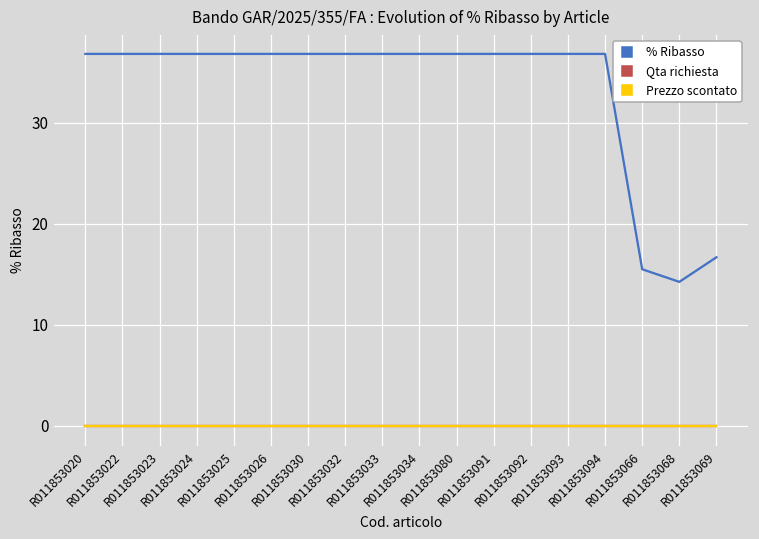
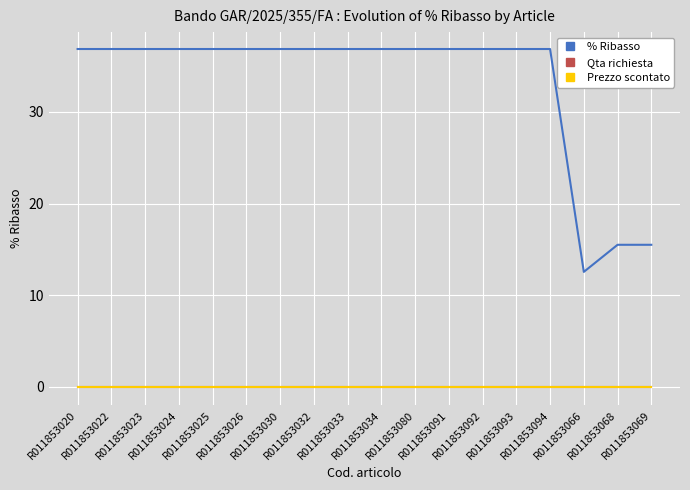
  {
    "% Ribasso": {
      "R011853020": 37,
      "R011853022": 37,
      "R011853023": 37,
      "R011853024": 37,
      "R011853025": 37,
      "R011853026": 37,
      "R011853030": 37,
      "R011853032": 37,
      "R011853033": 37,
      "R011853034": 37,
      "R011853080": 37,
      "R011853091": 37,
      "R011853092": 37,
      "R011853093": 37,
      "R011853094": 37,
-     "R011853066": 15,
-     "R011853068": 14,
-     "R011853069": 17
+     "R011853066": 13,
+     "R011853068": 15,
+     "R011853069": 15
    },
    "Prezzo scontato": {
      "R011853020": 0,
      "R011853022": 0,
      "R011853023": 0,
      "R011853024": 0,
      "R011853025": 0,
      "R011853026": 0,
      "R011853030": 0,
      "R011853032": 0,
      "R011853033": 0,
      "R011853034": 0,
      "R011853080": 0,
      "R011853091": 0,
      "R011853092": 0,
      "R011853093": 0,
      "R011853094": 0,
      "R011853066": 0,
      "R011853068": 0,
      "R011853069": 0
    }
  }
